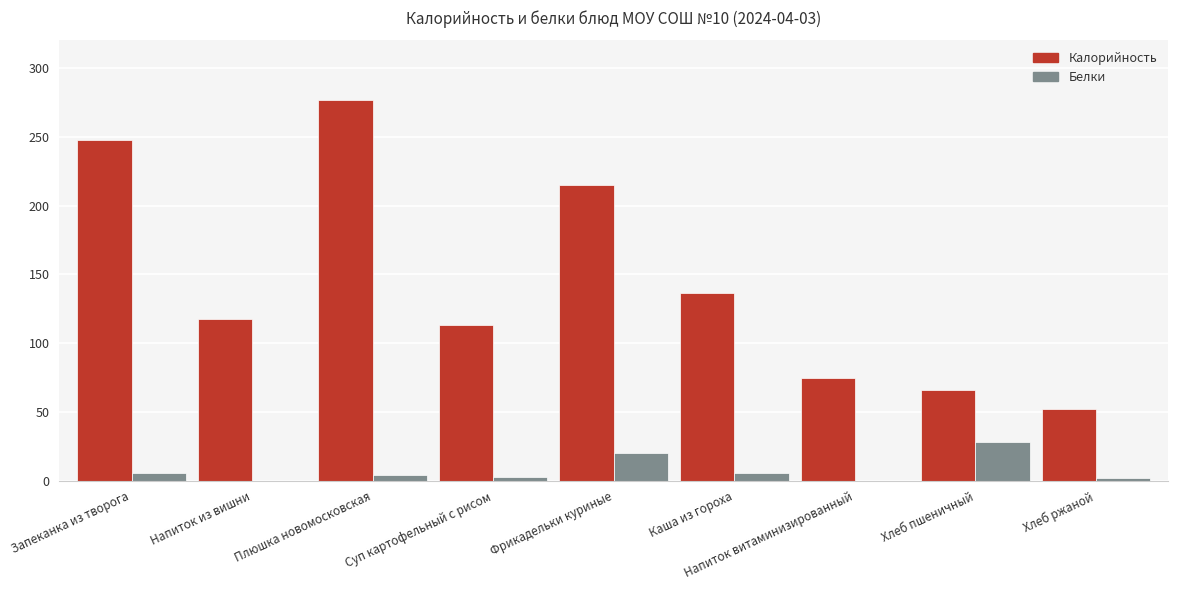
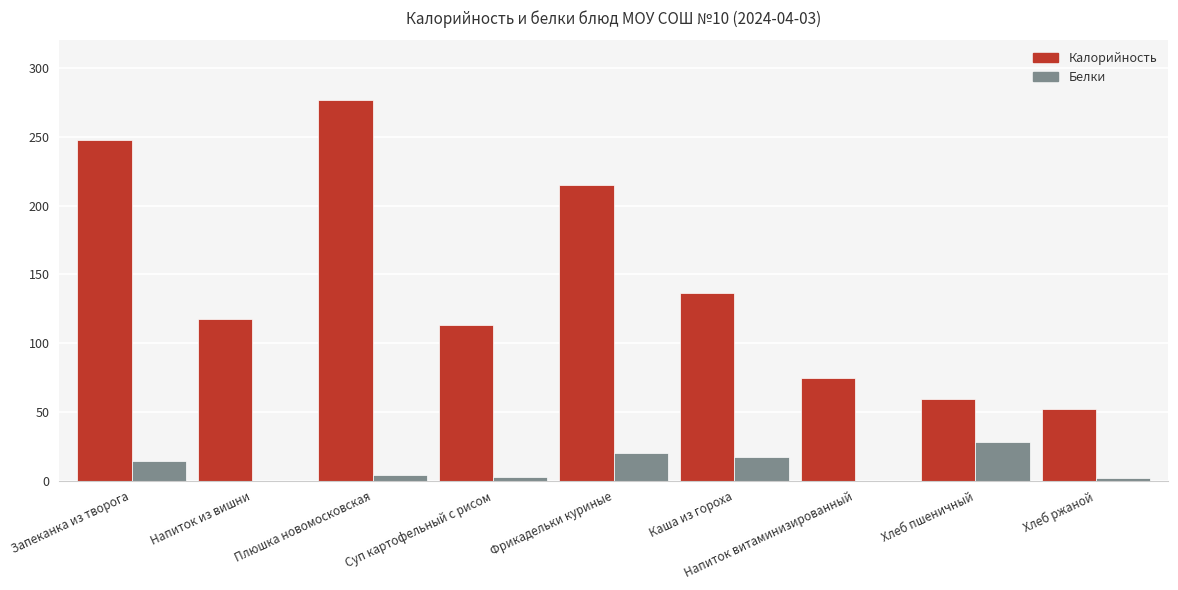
  {
    "Калорийность": {
      "Запеканка из творога": 247,
      "Напиток из вишни": 117,
      "Плюшка новомосковская": 277,
      "Суп картофельный с рисом": 113,
      "Фрикадельки куриные": 215,
      "Каша из гороха": 137,
      "Напиток витаминизированный": 75,
-     "Хлеб пшеничный": 66,
+     "Хлеб пшеничный": 60,
      "Хлеб ржаной": 52
    },
    "Белки": {
-     "Запеканка из творога": 5,
+     "Запеканка из творога": 14,
      "Плюшка новомосковская": 4,
      "Суп картофельный с рисом": 3,
      "Фрикадельки куриные": 20,
-     "Каша из гороха": 6,
+     "Каша из гороха": 18,
      "Напиток витаминизированный": 0,
      "Хлеб пшеничный": 28,
      "Хлеб ржаной": 2
    }
  }
